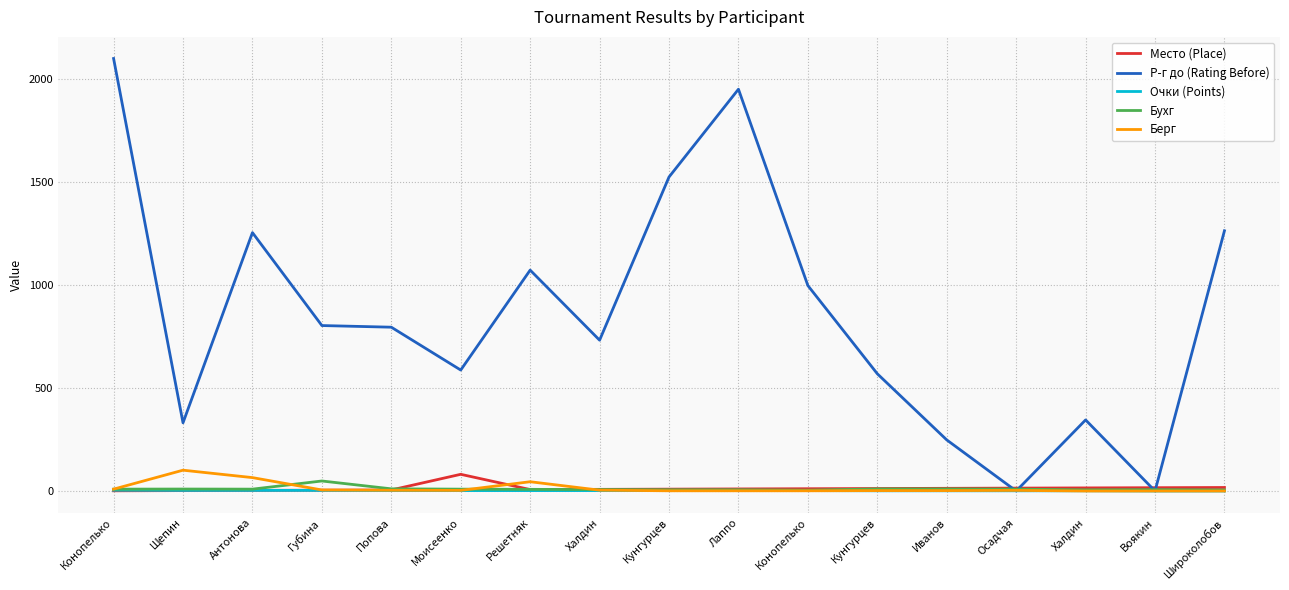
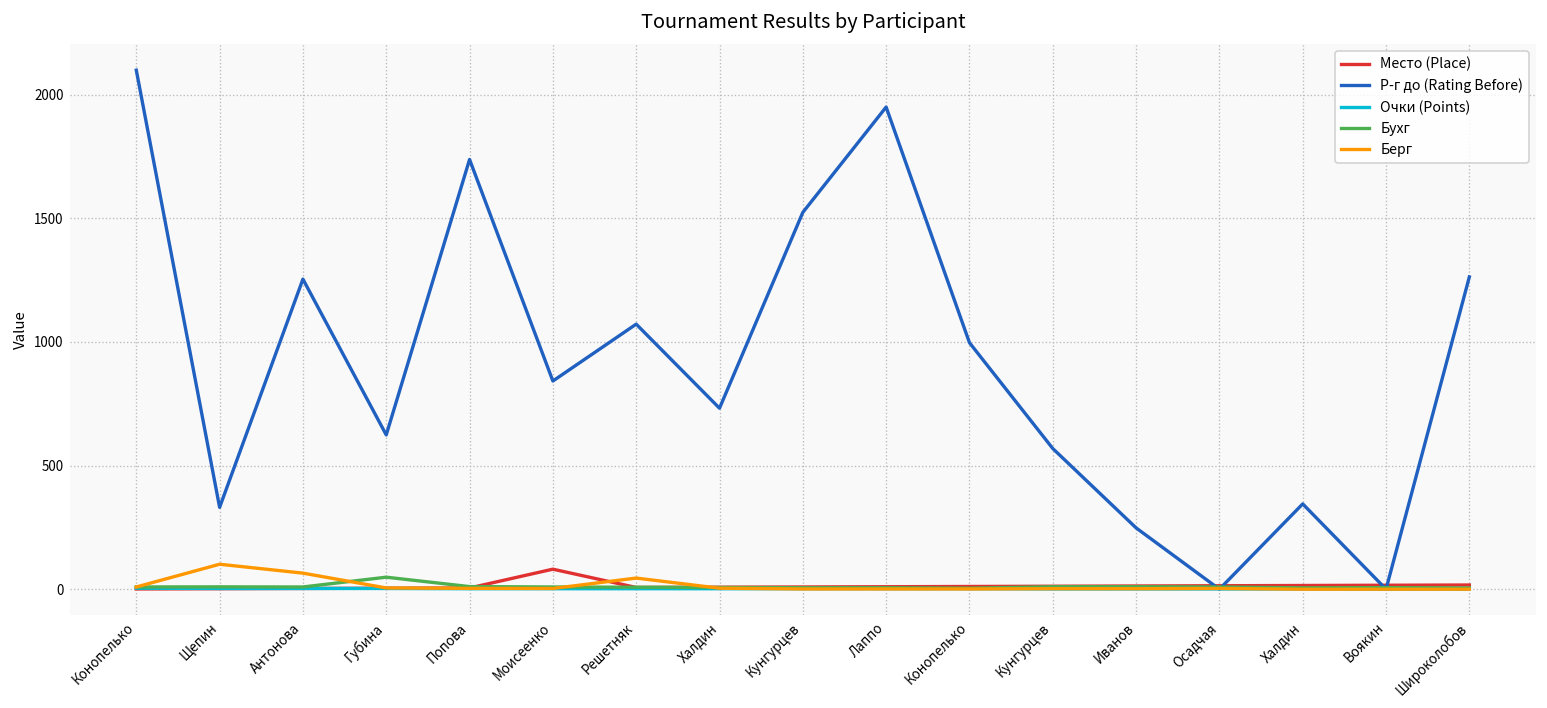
  {
    "Место (Place)": {
      "Моисеенко": 80
    },
    "Р-г до (Rating Before)": {
      "Щепин": 330,
      "Антонова": 1250,
-     "Губина": 800,
-     "Попова": 800,
-     "Моисеенко": 590,
+     "Губина": 620,
+     "Попова": 1740,
+     "Моисеенко": 840,
      "Решетняк": 1070,
      "Лаппо": 1950,
      "Иванов": 250,
      "Широколобов": 1260
    },
    "Бухг": {
      "Губина": 50
    },
    "Берг": {
      "Щепин": 100,
      "Антонова": 70,
      "Решетняк": 50
    }
  }
